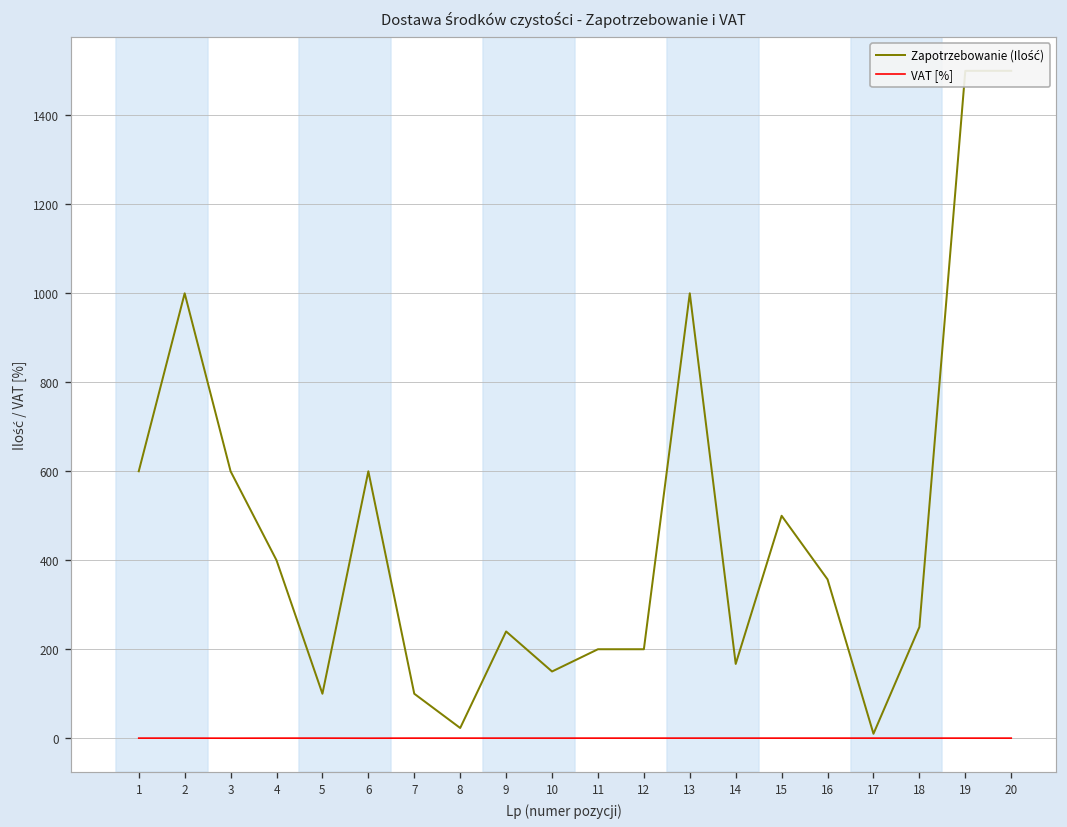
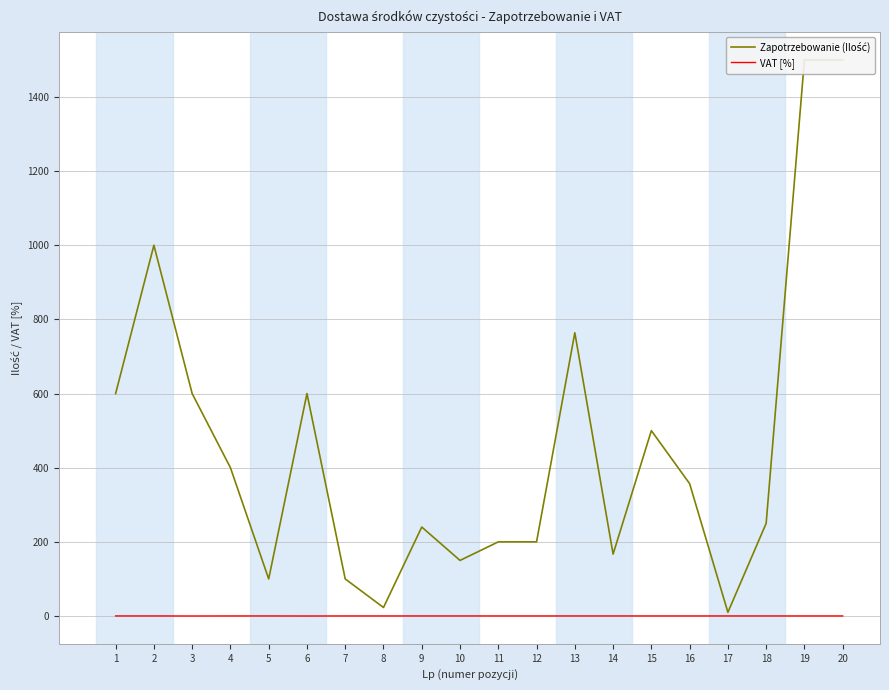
  {
    "Zapotrzebowanie (Ilość)": {
      "1": 600,
      "2": 1000,
      "3": 600,
      "4": 400,
      "5": 100,
      "6": 600,
      "7": 100,
      "8": 20,
      "9": 240,
      "10": 150,
      "11": 200,
      "12": 200,
-     "13": 1000,
+     "13": 760,
      "14": 170,
      "15": 500,
      "16": 360,
      "17": 10,
      "18": 250
    },
    "VAT [%]": {
      "1": 0,
      "2": 0,
      "3": 0,
      "4": 0,
      "5": 0,
      "6": 0,
      "7": 0,
      "8": 0,
      "9": 0,
      "10": 0,
      "11": 0,
      "12": 0,
      "13": 0,
      "14": 0,
      "15": 0,
      "16": 0,
      "17": 0,
      "18": 0,
      "19": 0,
      "20": 0
    }
  }
